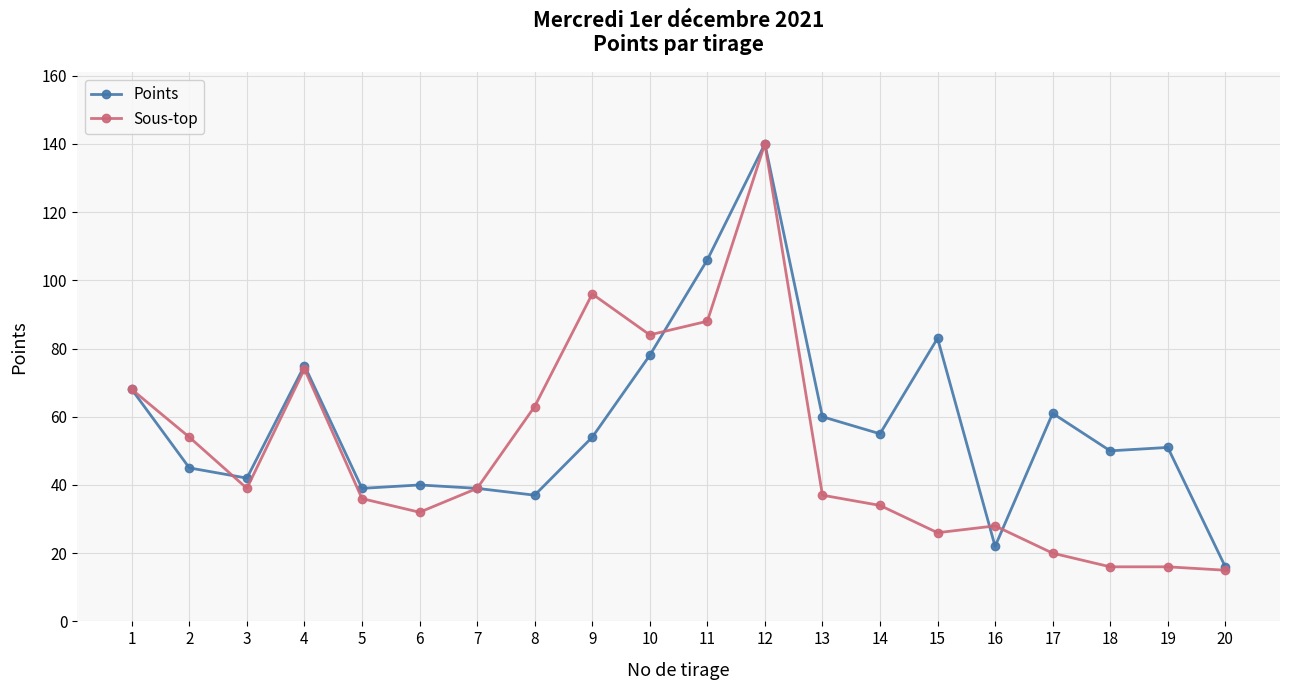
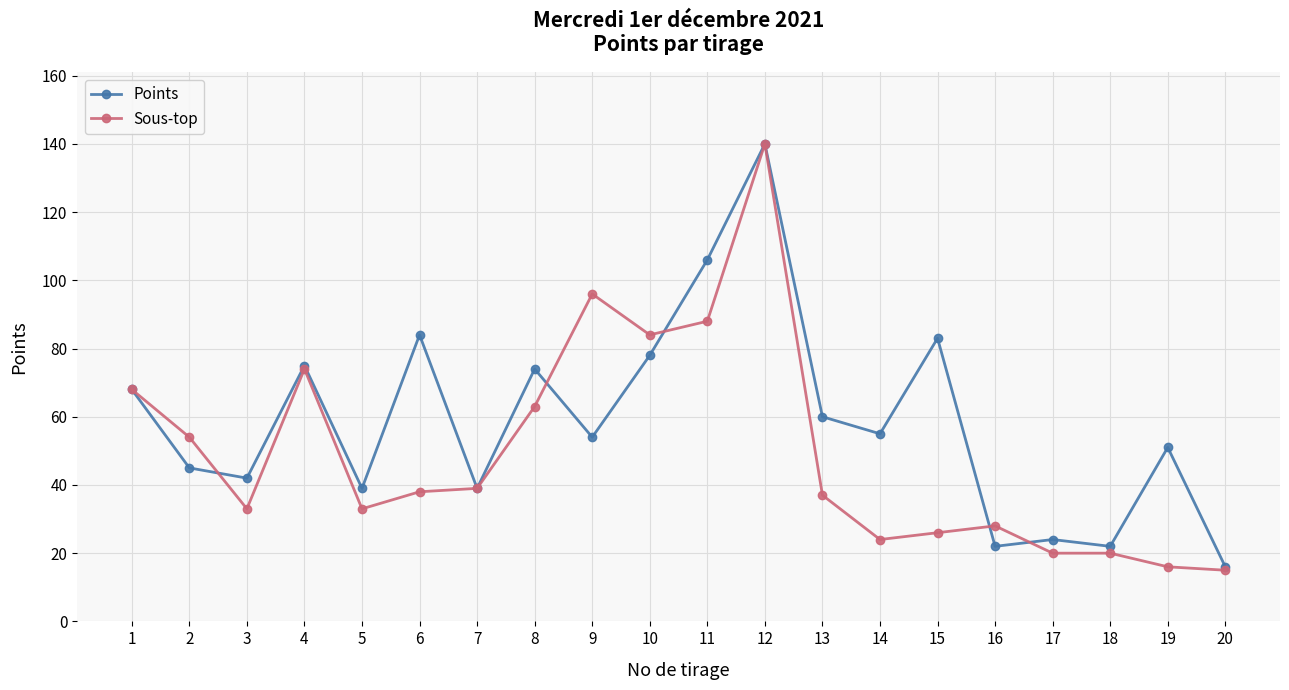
  {
    "Points": {
      "2": 45,
      "3": 42,
      "4": 75,
      "5": 39,
-     "6": 40,
-     "8": 37,
+     "6": 84,
+     "8": 74,
      "9": 54,
      "10": 78,
      "11": 106,
      "13": 60,
      "14": 55,
      "15": 83,
      "16": 22,
-     "17": 61,
-     "18": 50,
+     "17": 24,
+     "18": 22,
      "19": 51,
      "20": 16
    },
    "Sous-top": {
      "2": 54,
-     "3": 39,
+     "3": 33,
      "4": 74,
-     "5": 36,
-     "6": 32,
+     "5": 33,
+     "6": 38,
      "8": 63,
      "9": 96,
      "10": 84,
      "11": 88,
      "13": 37,
-     "14": 34,
+     "14": 24,
      "15": 26,
      "16": 28,
      "17": 20,
-     "18": 16,
+     "18": 20,
      "19": 16,
      "20": 15
    }
  }
